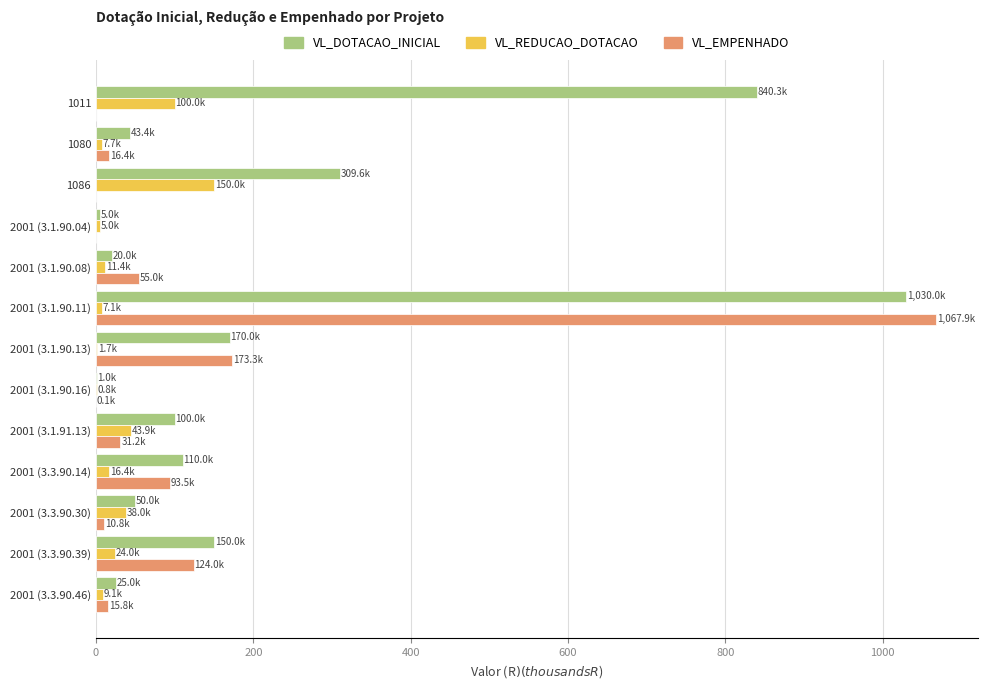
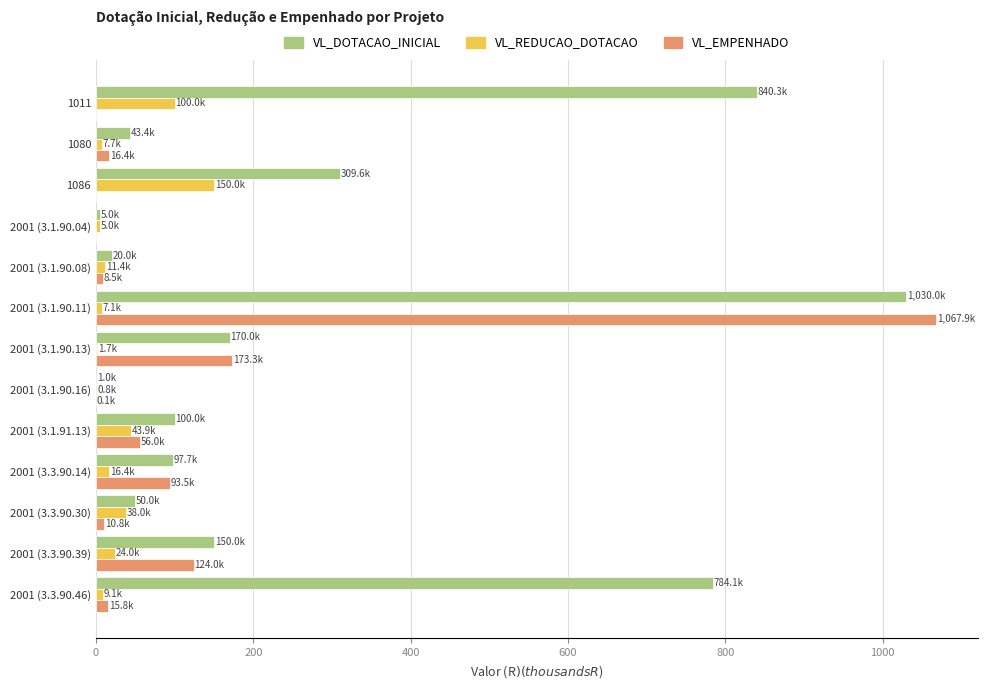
  {
    "VL_DOTACAO_INICIAL": {
      "1011": "840.3k",
      "1080": "43.4k",
      "1086": "309.6k",
      "2001 (3.1.90.04)": "5.0k",
      "2001 (3.1.90.08)": "20.0k",
      "2001 (3.1.90.11)": "1,030.0k",
      "2001 (3.1.90.13)": "170.0k",
      "2001 (3.1.90.16)": "1.0k",
      "2001 (3.1.91.13)": "100.0k",
-     "2001 (3.3.90.14)": "110.0k",
+     "2001 (3.3.90.14)": "97.7k",
      "2001 (3.3.90.30)": "50.0k",
      "2001 (3.3.90.39)": "150.0k",
-     "2001 (3.3.90.46)": "25.0k"
+     "2001 (3.3.90.46)": "784.1k"
    },
    "VL_REDUCAO_DOTACAO": {
      "1011": "100.0k",
      "1080": "7.7k",
      "1086": "150.0k",
      "2001 (3.1.90.04)": "5.0k",
      "2001 (3.1.90.08)": "11.4k",
      "2001 (3.1.90.11)": "7.1k",
      "2001 (3.1.90.13)": "1.7k",
      "2001 (3.1.90.16)": "0.8k",
      "2001 (3.1.91.13)": "43.9k",
      "2001 (3.3.90.14)": "16.4k",
      "2001 (3.3.90.30)": "38.0k",
      "2001 (3.3.90.39)": "24.0k",
      "2001 (3.3.90.46)": "9.1k"
    },
    "VL_EMPENHADO": {
      "1080": "16.4k",
-     "2001 (3.1.90.08)": "55.0k",
+     "2001 (3.1.90.08)": "8.5k",
      "2001 (3.1.90.11)": "1,067.9k",
      "2001 (3.1.90.13)": "173.3k",
      "2001 (3.1.90.16)": "0.1k",
-     "2001 (3.1.91.13)": "31.2k",
+     "2001 (3.1.91.13)": "56.0k",
      "2001 (3.3.90.14)": "93.5k",
      "2001 (3.3.90.30)": "10.8k",
      "2001 (3.3.90.39)": "124.0k",
      "2001 (3.3.90.46)": "15.8k"
    }
  }
